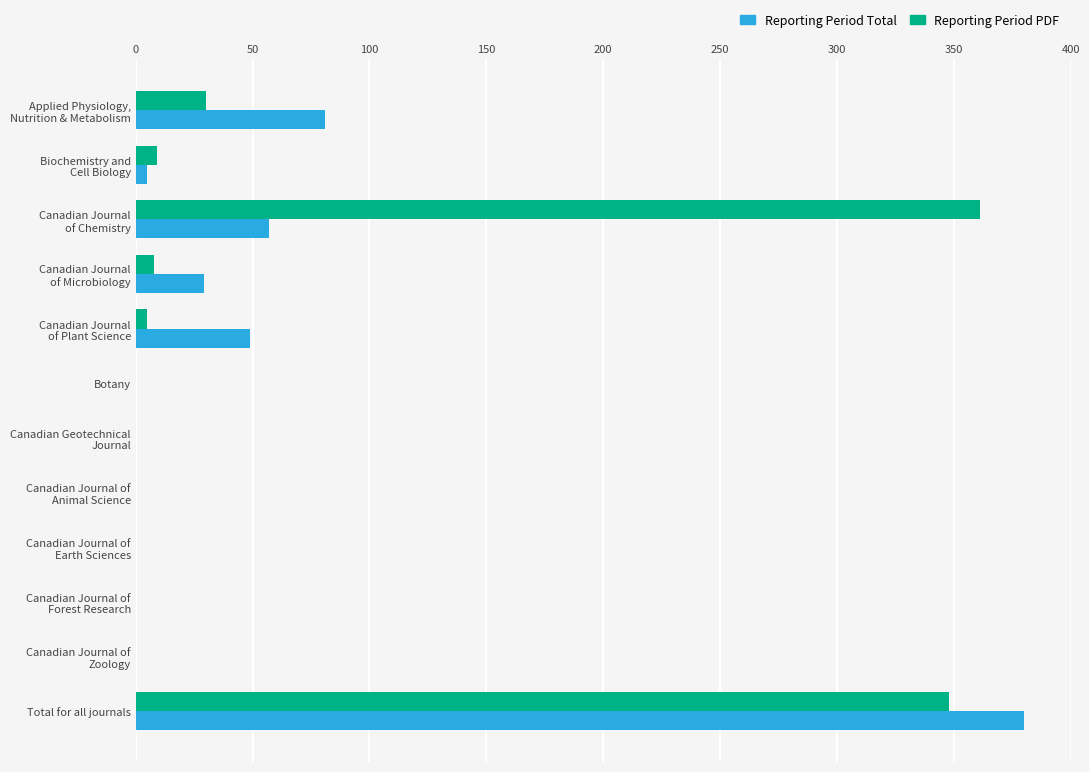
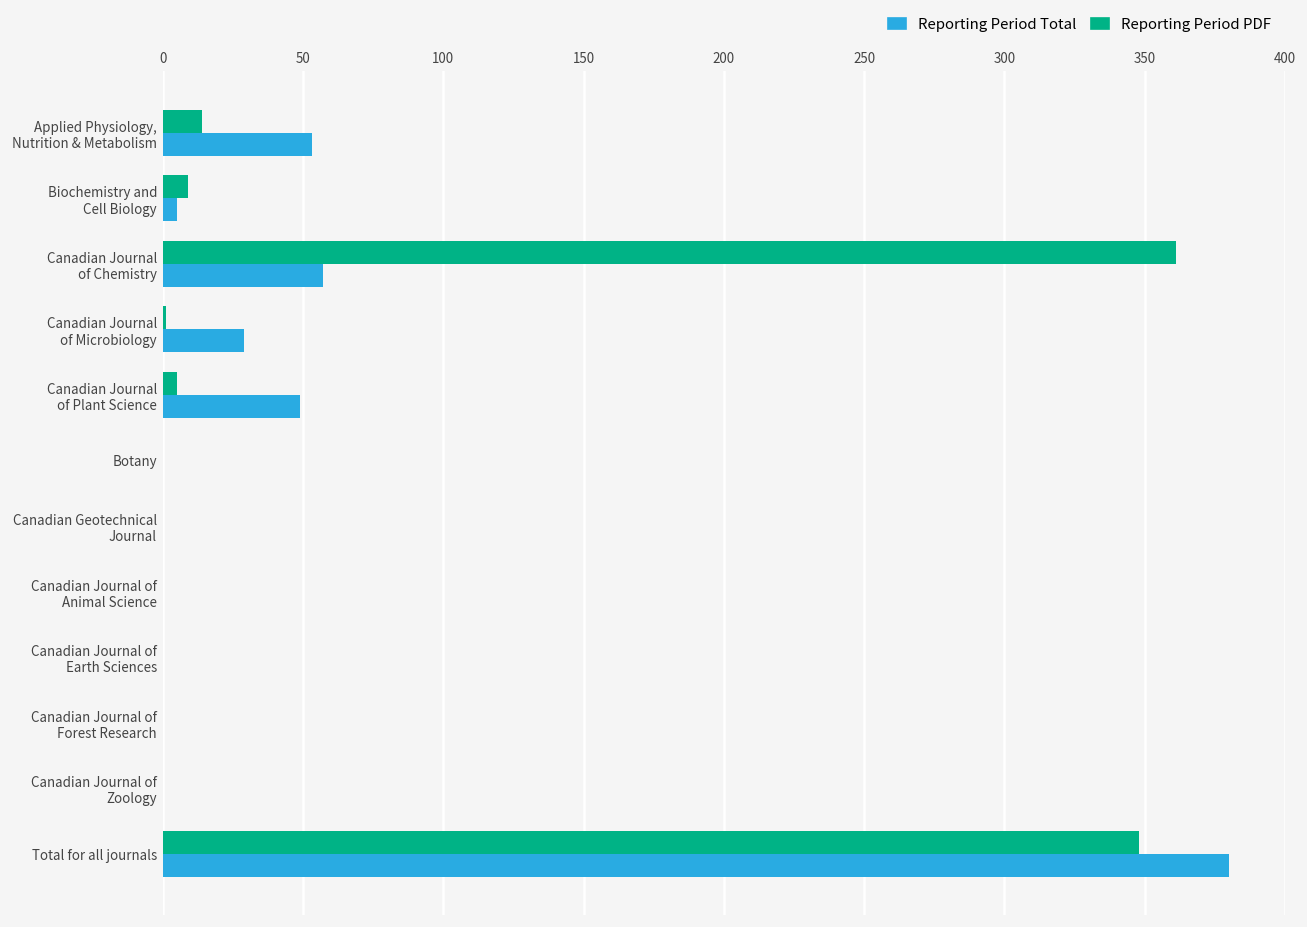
  {
    "Reporting Period Total": {
-     "Applied Physiology, Nutrition & Metabolism": 81,
+     "Applied Physiology, Nutrition & Metabolism": 53,
      "Biochemistry and Cell Biology": 5,
      "Canadian Journal of Chemistry": 57,
      "Canadian Journal of Microbiology": 29,
      "Canadian Journal of Plant Science": 49,
      "Botany": 0,
      "Canadian Geotechnical Journal": 0,
      "Canadian Journal of Animal Science": 0,
      "Canadian Journal of Earth Sciences": 0,
      "Canadian Journal of Forest Research": 0,
      "Canadian Journal of Zoology": 0,
      "Total for all journals": 380
    },
    "Reporting Period PDF": {
-     "Applied Physiology, Nutrition & Metabolism": 30,
+     "Applied Physiology, Nutrition & Metabolism": 14,
      "Biochemistry and Cell Biology": 9,
      "Canadian Journal of Chemistry": 361,
-     "Canadian Journal of Microbiology": 8,
+     "Canadian Journal of Microbiology": 1,
      "Canadian Journal of Plant Science": 5,
      "Botany": 0,
      "Canadian Geotechnical Journal": 0,
      "Canadian Journal of Animal Science": 0,
      "Canadian Journal of Earth Sciences": 0,
      "Canadian Journal of Forest Research": 0,
      "Canadian Journal of Zoology": 0,
      "Total for all journals": 348
    }
  }
